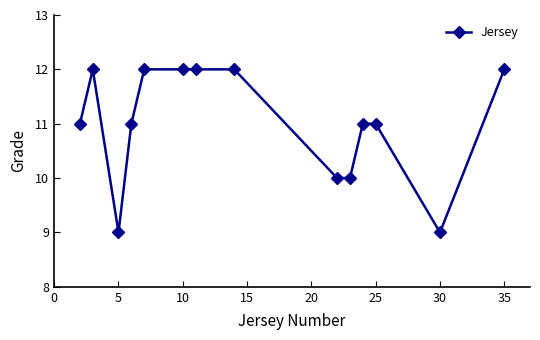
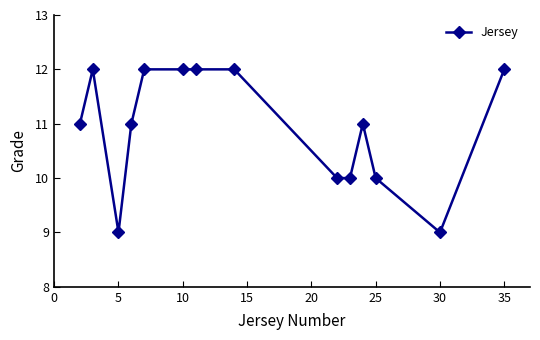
  {
    "5": 9,
    "10": 12,
-   "25": 11,
+   "25": 10,
    "30": 9,
    "35": 12
  }
